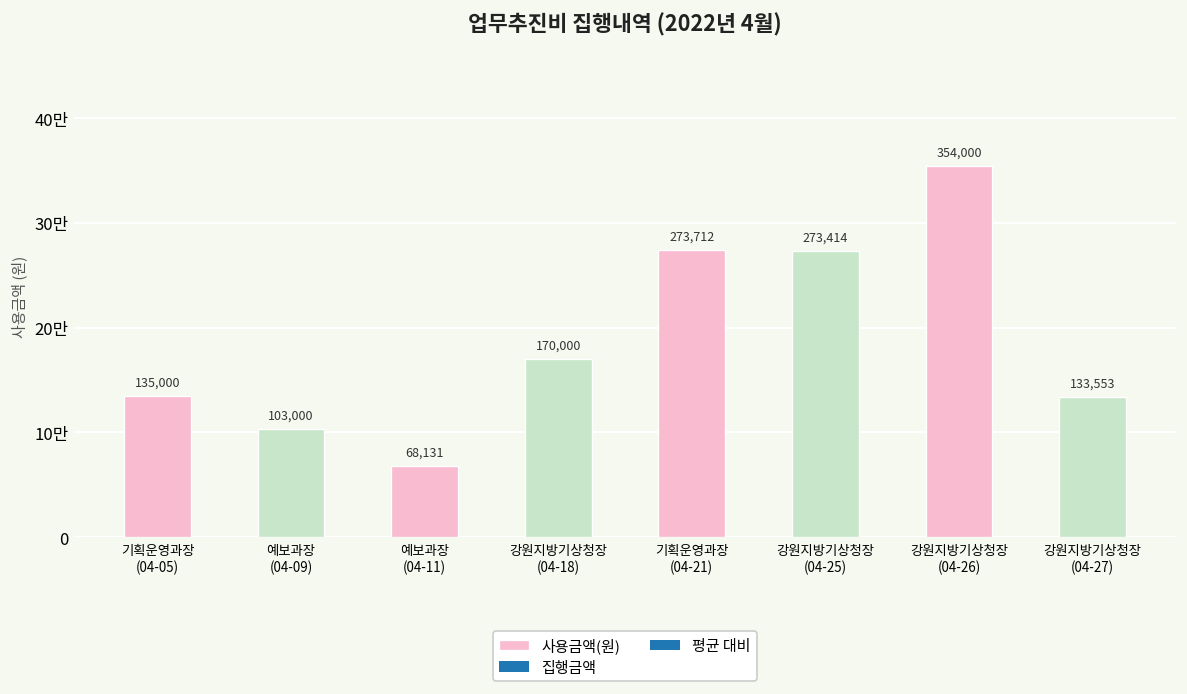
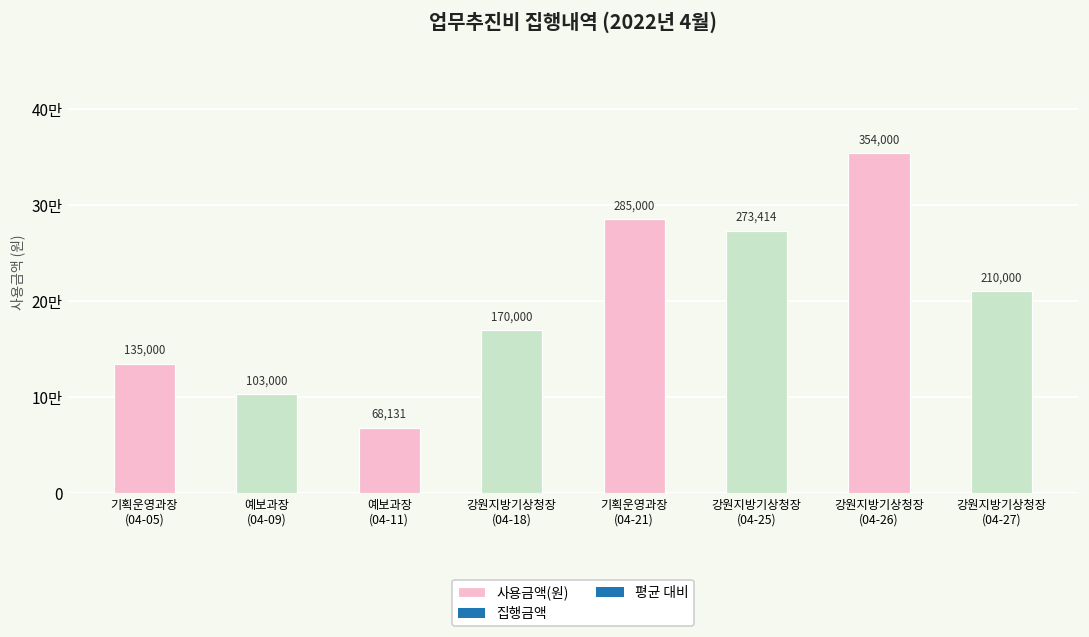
  {
    "기획운영과장 (04-05)": "135,000",
    "예보과장 (04-09)": "103,000",
    "예보과장 (04-11)": "68,131",
    "강원지방기상청장 (04-18)": "170,000",
-   "기획운영과장 (04-21)": "273,712",
+   "기획운영과장 (04-21)": "285,000",
    "강원지방기상청장 (04-25)": "273,414",
    "강원지방기상청장 (04-26)": "354,000",
-   "강원지방기상청장 (04-27)": "133,553"
+   "강원지방기상청장 (04-27)": "210,000"
  }
